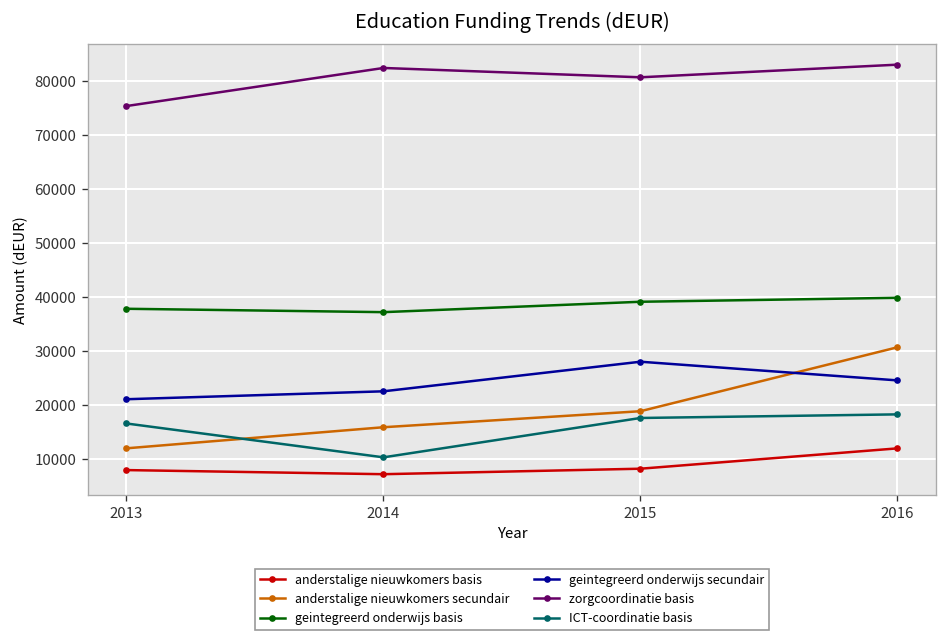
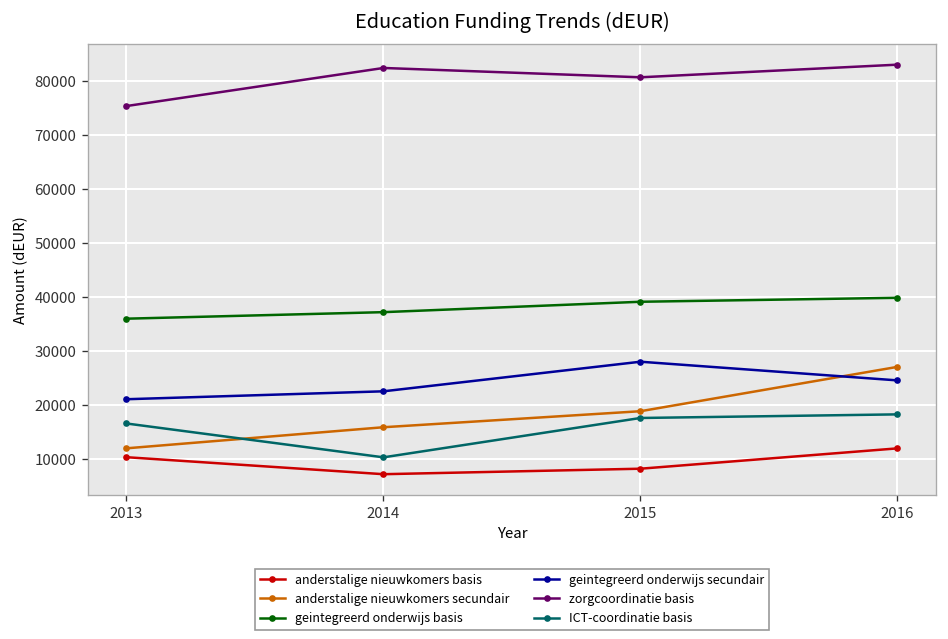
  {
    "anderstalige nieuwkomers basis": {
-     "2013": 8000,
+     "2013": 10000,
      "2014": 7000,
      "2015": 8000,
      "2016": 12000
    },
    "anderstalige nieuwkomers secundair": {
      "2013": 12000,
      "2014": 16000,
      "2015": 19000,
-     "2016": 31000
+     "2016": 27000
    },
    "geintegreerd onderwijs basis": {
-     "2013": 38000,
+     "2013": 36000,
      "2014": 37000,
      "2015": 39000,
      "2016": 40000
    },
    "geintegreerd onderwijs secundair": {
      "2013": 21000,
      "2014": 23000,
      "2015": 28000,
      "2016": 25000
    },
    "zorgcoordinatie basis": {
      "2013": 75000,
      "2014": 82000,
      "2015": 81000,
      "2016": 83000
    },
    "ICT-coordinatie basis": {
      "2013": 17000,
      "2014": 10000,
      "2015": 18000,
      "2016": 18000
    }
  }
